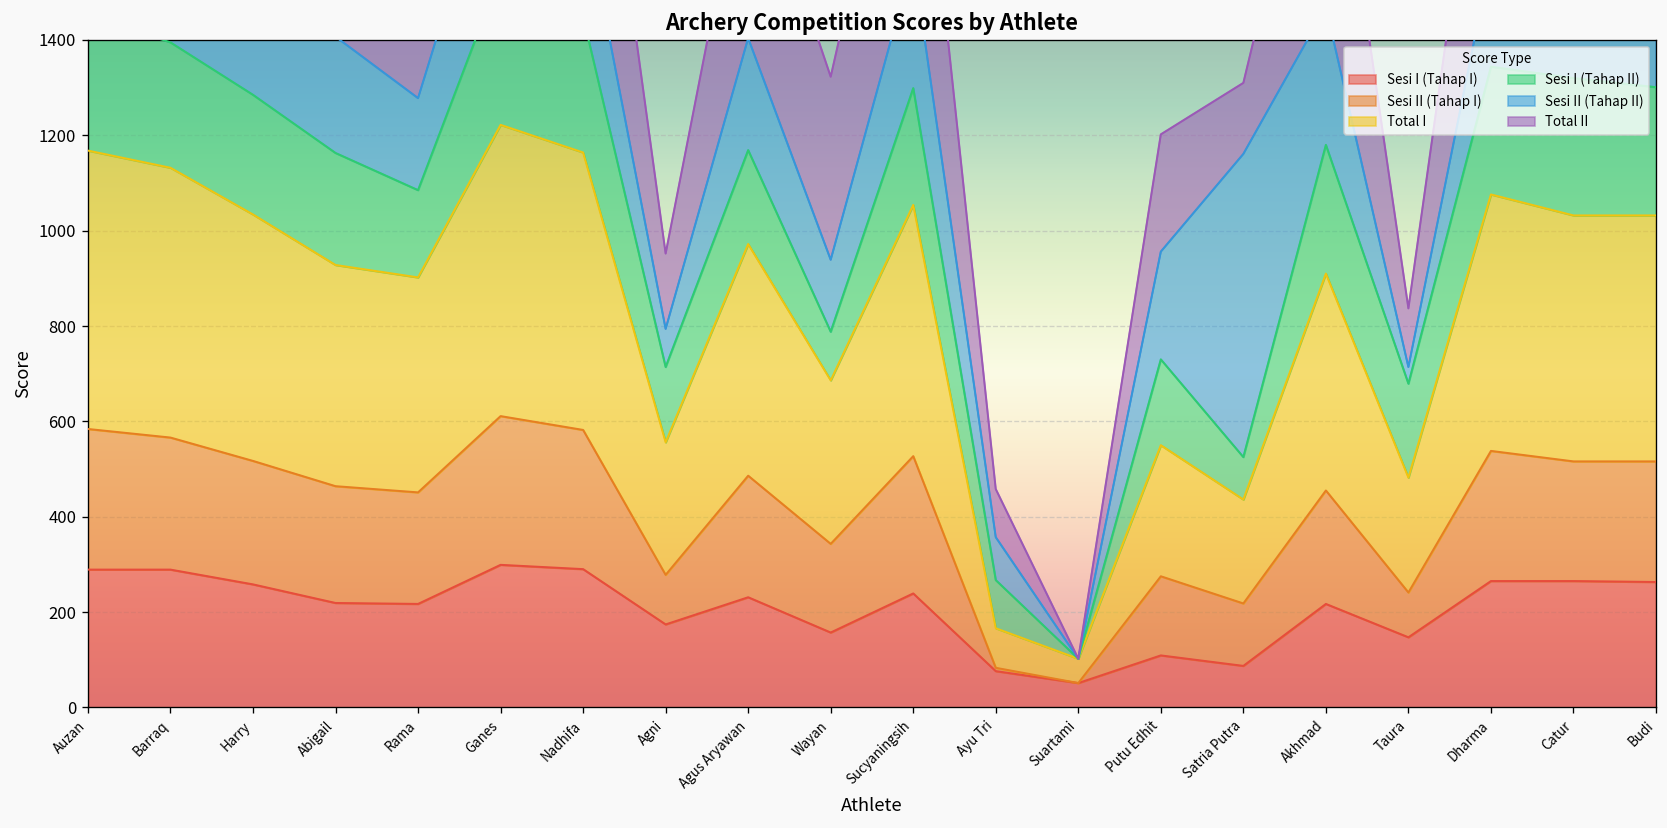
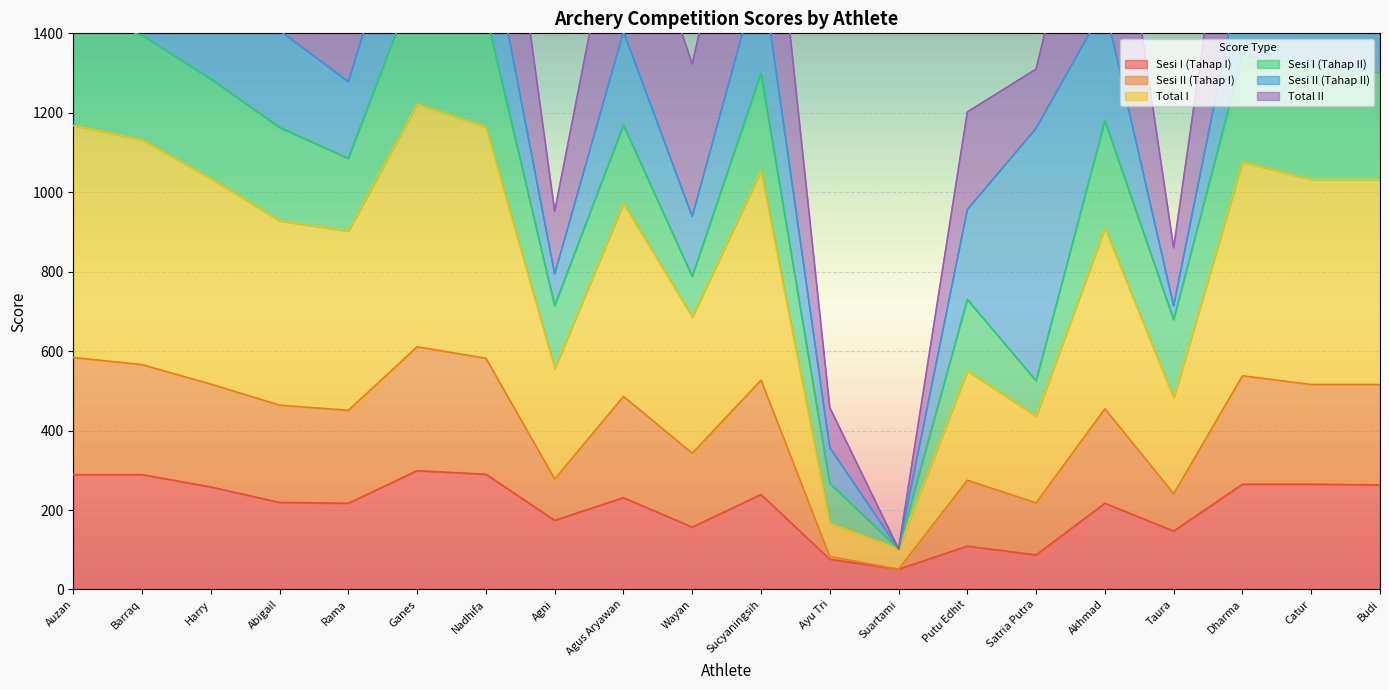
  {
    "Total I": {
      "Auzan": 580,
      "Barraq": 570,
      "Harry": 520,
      "Abigail": 460,
      "Rama": 450,
      "Ganes": 610,
      "Nadhifa": 580,
      "Agni": 280,
      "Agus Aryawan": 490,
      "Wayan": 340,
      "Sucyaningsih": 530,
      "Ayu Tri": 80,
      "Putu Edhit": 280,
      "Satria Putra": 220,
      "Akhmad": 460,
      "Taura": 240,
      "Dharma": 540,
      "Catur": 520,
      "Budi": 520
    },
    "Sesi I (Tahap II)": {
      "Barraq": 260,
      "Harry": 250,
      "Abigail": 240,
      "Rama": 180,
      "Agni": 160,
      "Agus Aryawan": 200,
      "Wayan": 100,
      "Sucyaningsih": 250,
      "Ayu Tri": 100,
      "Putu Edhit": 180,
      "Satria Putra": 90,
      "Akhmad": 270,
      "Taura": 200,
      "Budi": 270
    },
    "Sesi II (Tahap II)": {
      "Rama": 190,
      "Agni": 80,
      "Agus Aryawan": 240,
      "Wayan": 150,
      "Ayu Tri": 90,
      "Putu Edhit": 230,
      "Satria Putra": 640,
      "Taura": 40
    },
    "Total II": {
      "Agni": 160,
      "Wayan": 380,
      "Ayu Tri": 100,
      "Putu Edhit": 250,
      "Satria Putra": 150,
-     "Taura": 120
+     "Taura": 150
    }
  }
